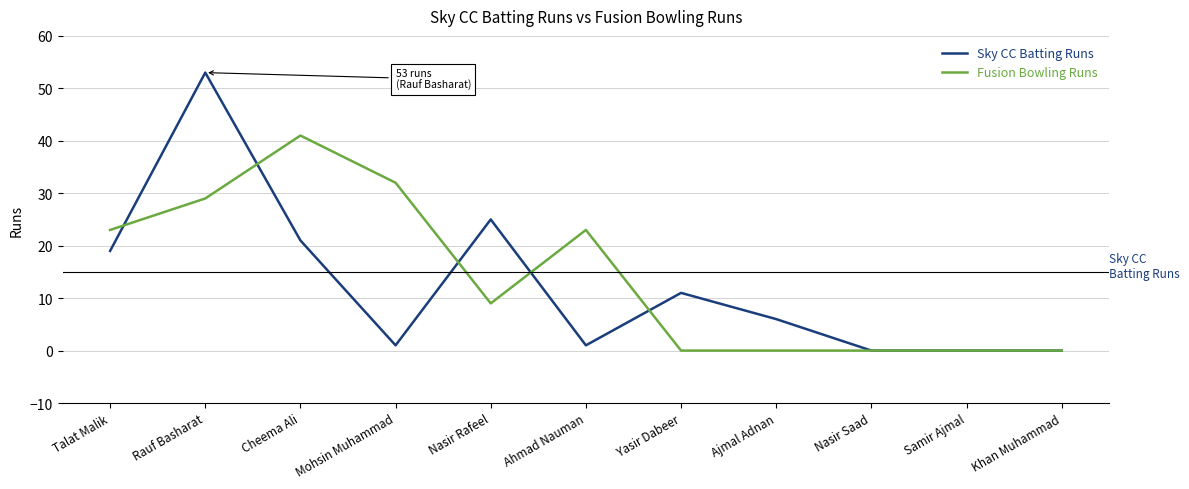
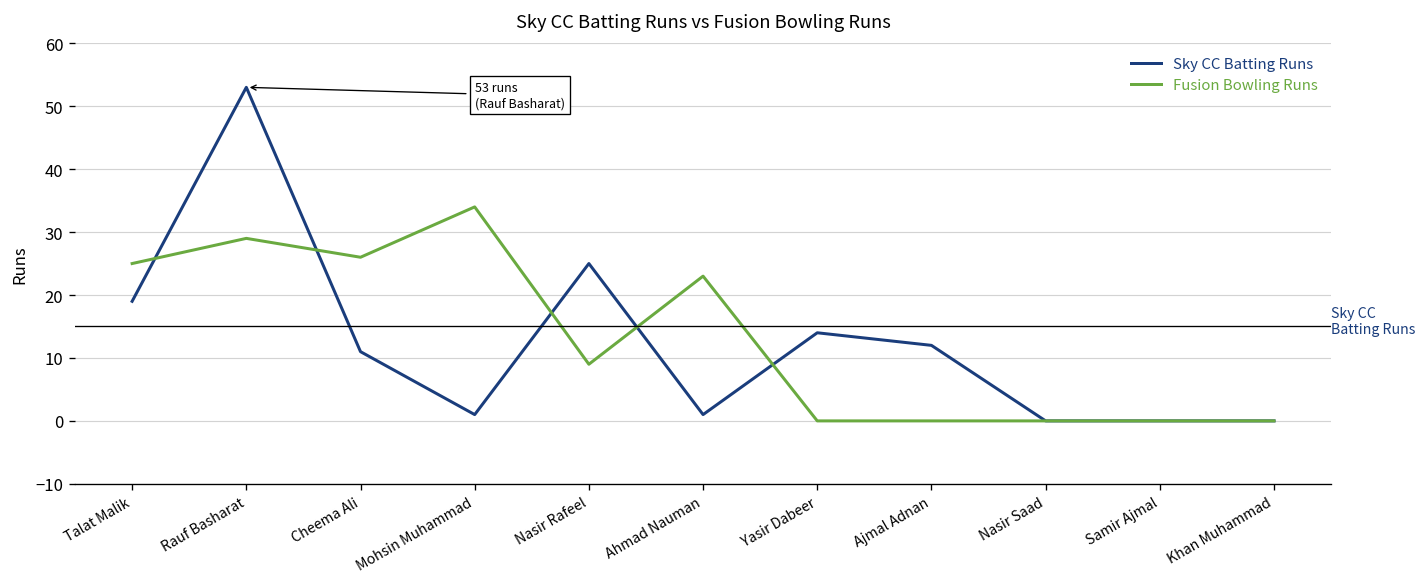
  {
    "Sky CC Batting Runs": {
      "Talat Malik": 19,
-     "Cheema Ali": 21,
+     "Cheema Ali": 11,
      "Mohsin Muhammad": 1,
      "Nasir Rafeel": 25,
      "Ahmad Nauman": 1,
-     "Yasir Dabeer": 11,
-     "Ajmal Adnan": 6
+     "Yasir Dabeer": 14,
+     "Ajmal Adnan": 12
    },
    "Fusion Bowling Runs": {
-     "Talat Malik": 23,
+     "Talat Malik": 25,
      "Rauf Basharat": 29,
-     "Cheema Ali": 41,
-     "Mohsin Muhammad": 32,
+     "Cheema Ali": 26,
+     "Mohsin Muhammad": 34,
      "Nasir Rafeel": 9,
      "Ahmad Nauman": 23,
      "Yasir Dabeer": 0,
      "Ajmal Adnan": 0
    }
  }
